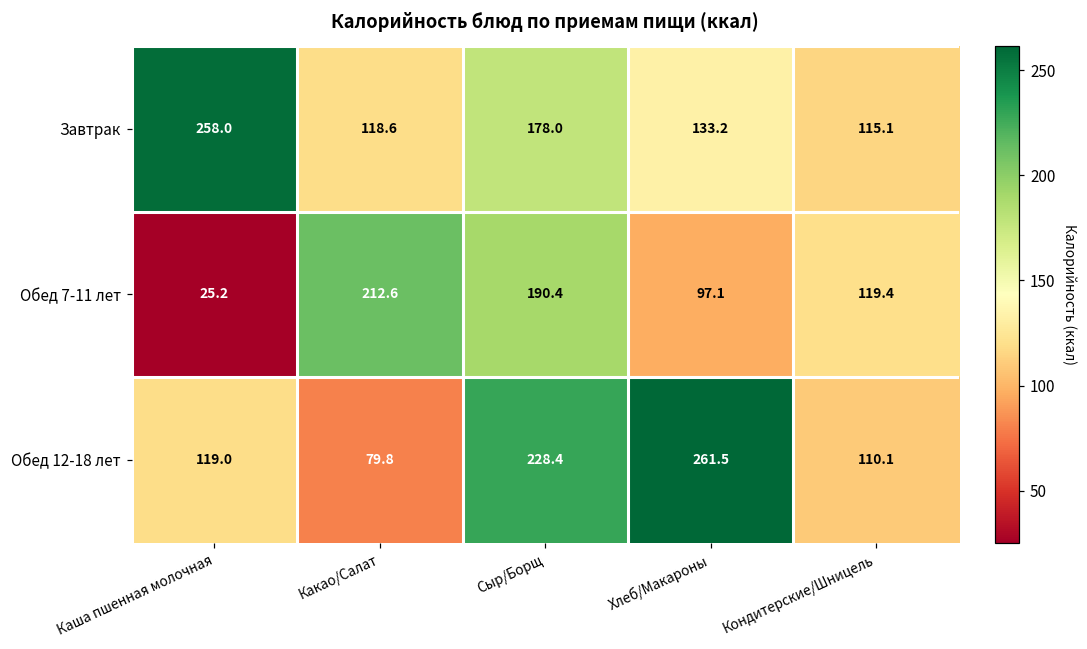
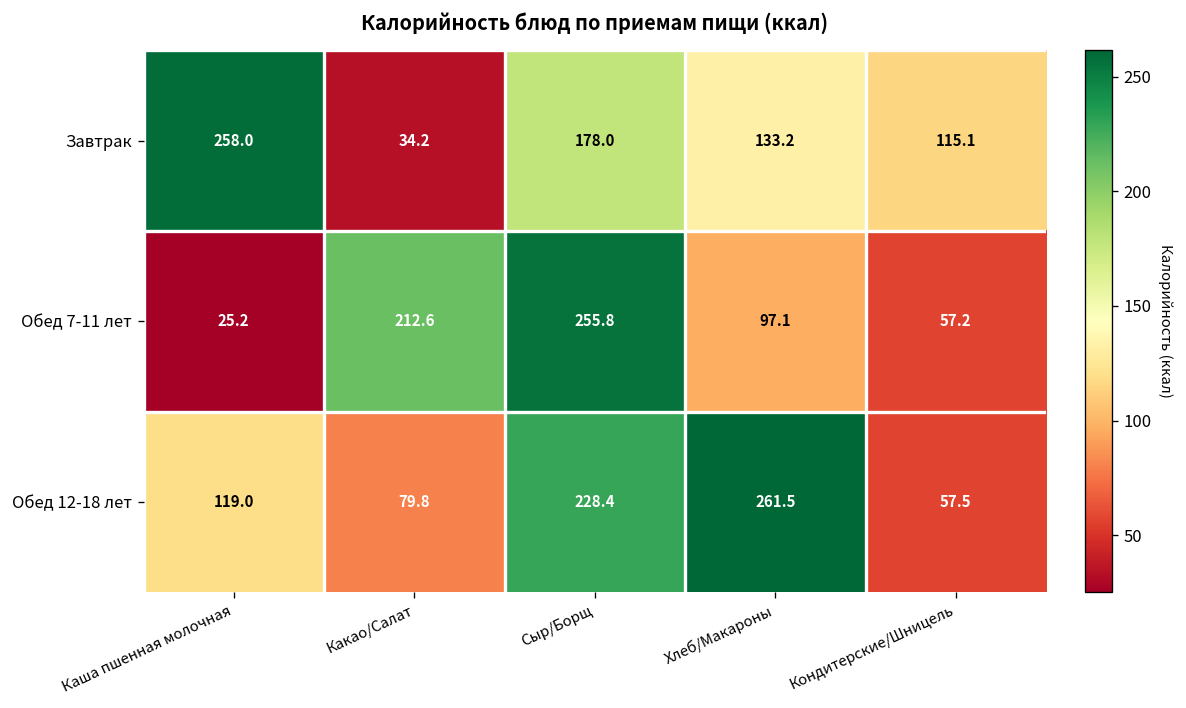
  {
    "Завтрак": {
      "Каша пшенная молочная": 258.0,
-     "Какао/Салат": 118.6,
+     "Какао/Салат": 34.2,
      "Сыр/Борщ": 178.0,
      "Хлеб/Макароны": 133.2,
      "Кондитерские/Шницель": 115.1
    },
    "Обед 7-11 лет": {
      "Каша пшенная молочная": 25.2,
      "Какао/Салат": 212.6,
-     "Сыр/Борщ": 190.4,
+     "Сыр/Борщ": 255.8,
      "Хлеб/Макароны": 97.1,
-     "Кондитерские/Шницель": 119.4
+     "Кондитерские/Шницель": 57.2
    },
    "Обед 12-18 лет": {
      "Каша пшенная молочная": 119.0,
      "Какао/Салат": 79.8,
      "Сыр/Борщ": 228.4,
      "Хлеб/Макароны": 261.5,
-     "Кондитерские/Шницель": 110.1
+     "Кондитерские/Шницель": 57.5
    }
  }
